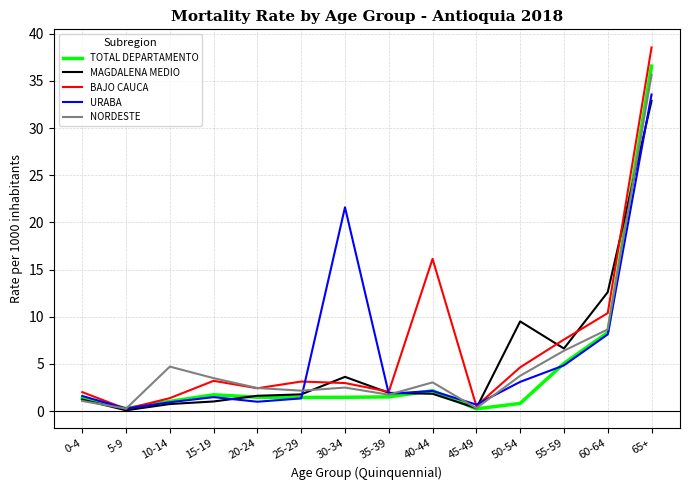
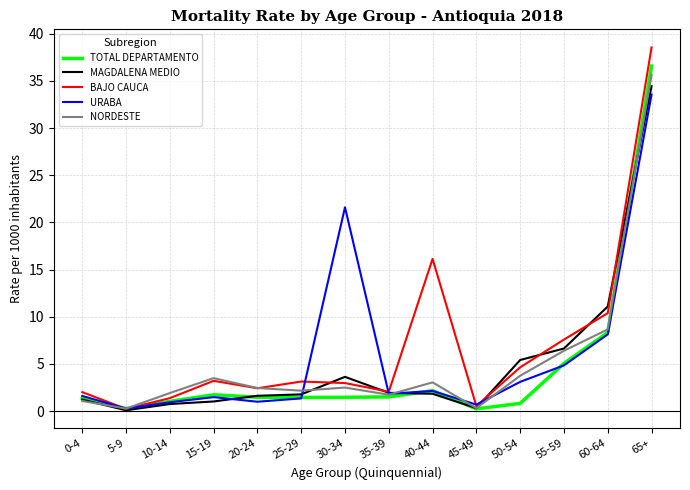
  {
    "TOTAL DEPARTAMENTO": {
      "30-34": 1,
      "50-54": 1,
      "65+": 37
    },
    "MAGDALENA MEDIO": {
      "15-19": 1,
      "25-29": 2,
      "30-34": 4,
      "40-44": 2,
-     "50-54": 10,
-     "60-64": 13,
-     "65+": 33
+     "50-54": 5,
+     "60-64": 11,
+     "65+": 34
    },
    "BAJO CAUCA": {
      "0-4": 2,
      "10-14": 1,
      "15-19": 3,
      "25-29": 3,
      "30-34": 3,
      "40-44": 16,
      "50-54": 5,
      "55-59": 8,
      "60-64": 10,
      "65+": 39
    },
    "URABA": {
      "20-24": 1,
      "30-34": 22,
      "50-54": 3,
      "65+": 34
    },
    "NORDESTE": {
-     "10-14": 5,
+     "10-14": 2,
      "15-19": 3,
      "25-29": 2,
      "30-34": 2,
      "40-44": 3,
      "50-54": 4,
      "60-64": 9,
      "65+": 36
    }
  }
